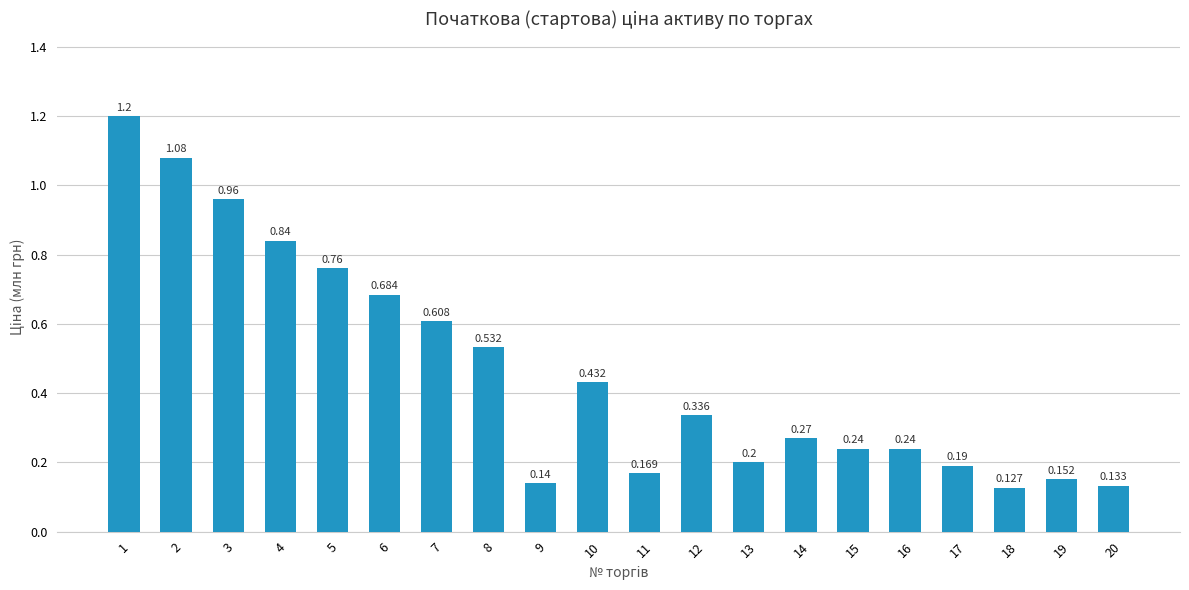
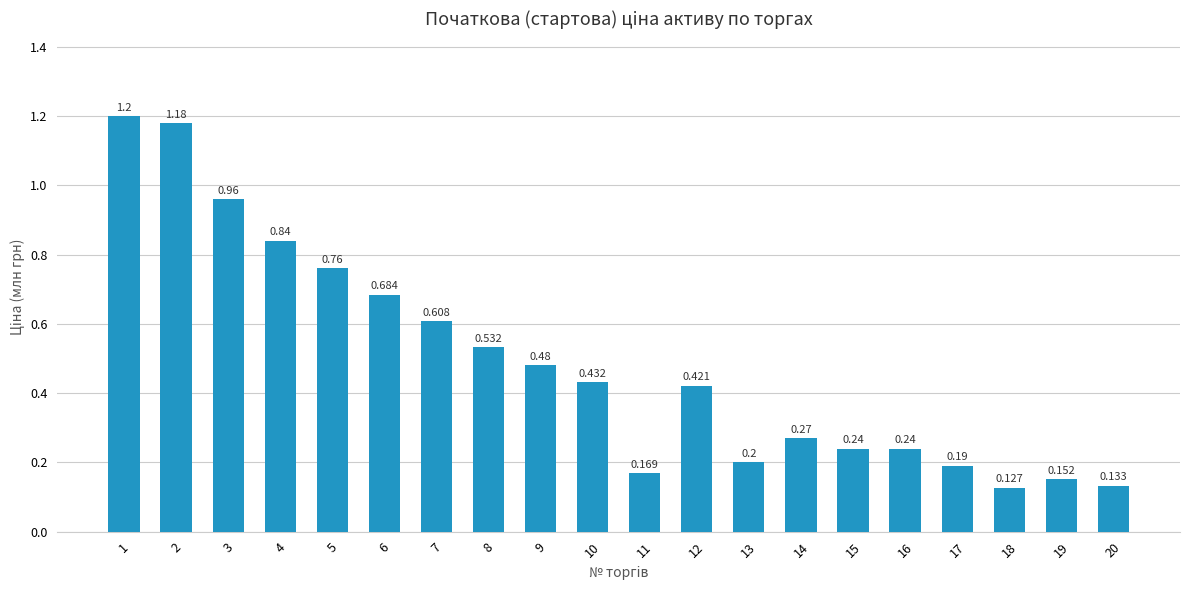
  {
    "1": 1.2,
-   "2": 1.08,
+   "2": 1.18,
    "3": 0.96,
    "4": 0.84,
    "5": 0.76,
    "6": 0.684,
    "7": 0.608,
    "8": 0.532,
-   "9": 0.14,
+   "9": 0.48,
    "10": 0.432,
    "11": 0.169,
-   "12": 0.336,
+   "12": 0.421,
    "13": 0.2,
    "14": 0.27,
    "15": 0.24,
    "16": 0.24,
    "17": 0.19,
    "18": 0.127,
    "19": 0.152,
    "20": 0.133
  }
